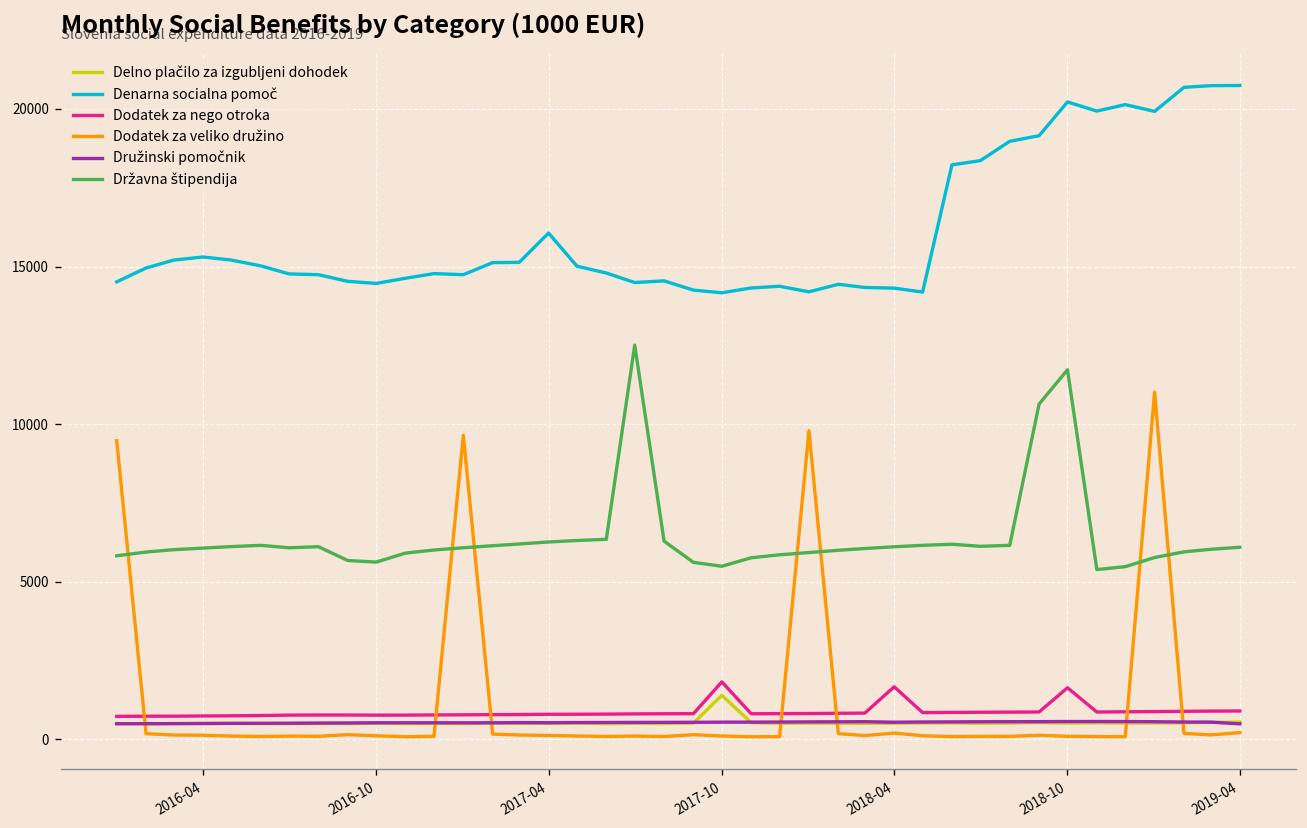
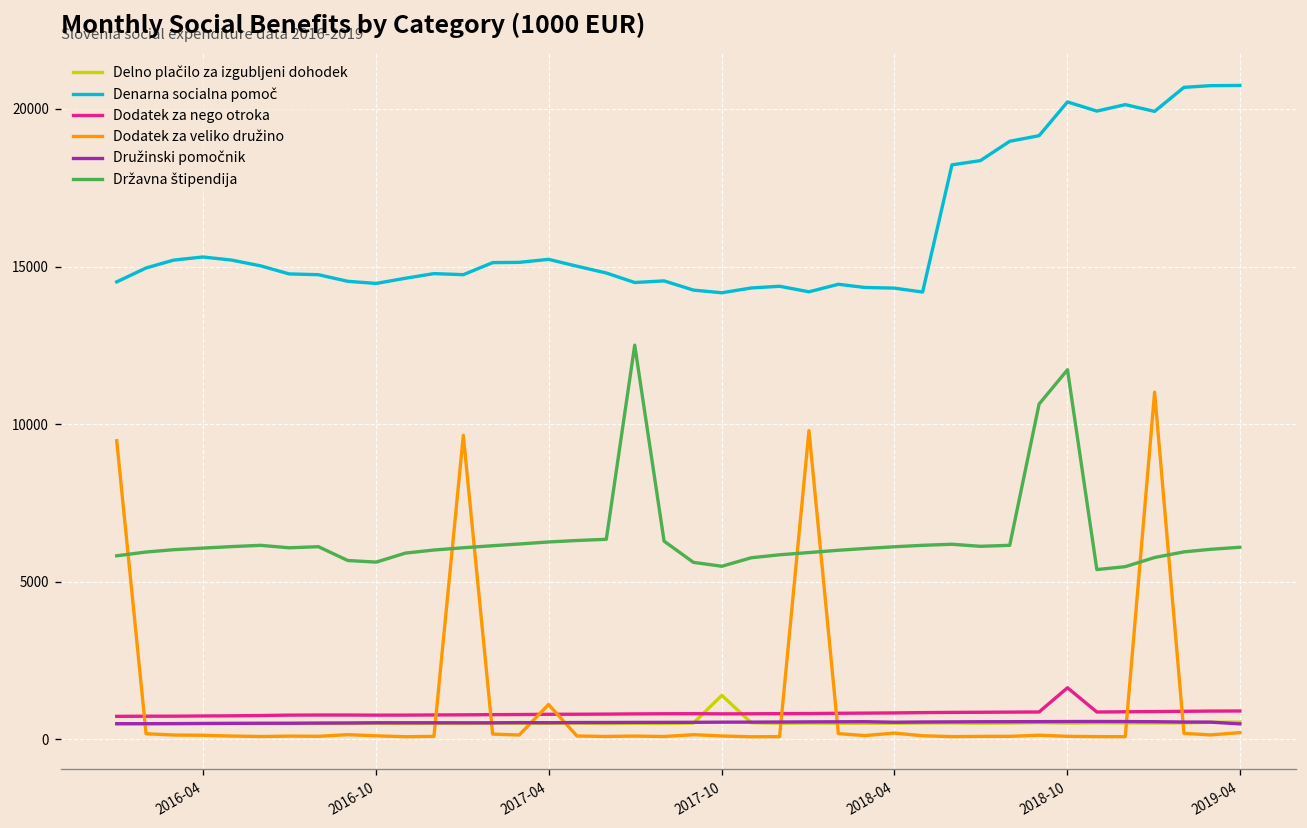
  {
    "Delno plačilo za izgubljeni dohodek": {
      "2017-10": 1400
    },
    "Denarna socialna pomoč": {
      "2016-04": 15300,
      "2016-10": 14500,
-     "2017-04": 16100,
+     "2017-04": 15200,
      "2017-10": 14200,
      "2018-04": 14300,
      "2018-10": 20200,
      "2019-04": 20700
    },
    "Dodatek za nego otroka": {
      "2016-04": 700,
      "2016-10": 800,
      "2017-04": 800,
-     "2017-10": 1800,
-     "2018-04": 1700,
+     "2017-10": 800,
+     "2018-04": 800,
      "2018-10": 1600,
      "2019-04": 900
    },
    "Dodatek za veliko družino": {
      "2016-04": 100,
      "2016-10": 100,
-     "2017-04": 100,
+     "2017-04": 1100,
      "2017-10": 100,
      "2018-04": 200,
      "2018-10": 100,
      "2019-04": 200
    },
    "Družinski pomočnik": {
      "2017-10": 500
    },
    "Državna štipendija": {
      "2016-04": 6100,
      "2016-10": 5600,
      "2017-04": 6300,
      "2017-10": 5500,
      "2018-04": 6100,
      "2018-10": 11700,
      "2019-04": 6100
    }
  }
